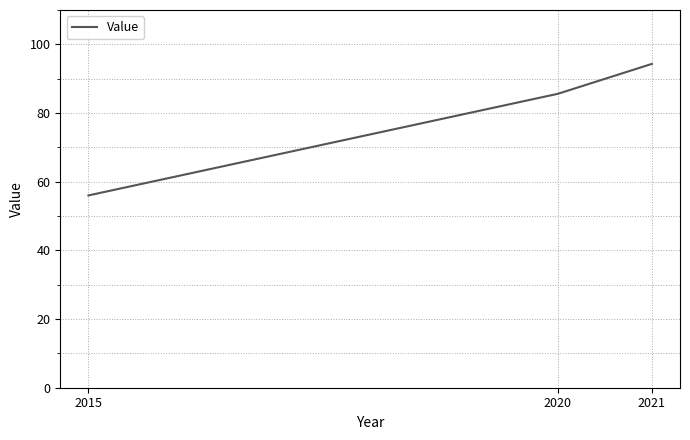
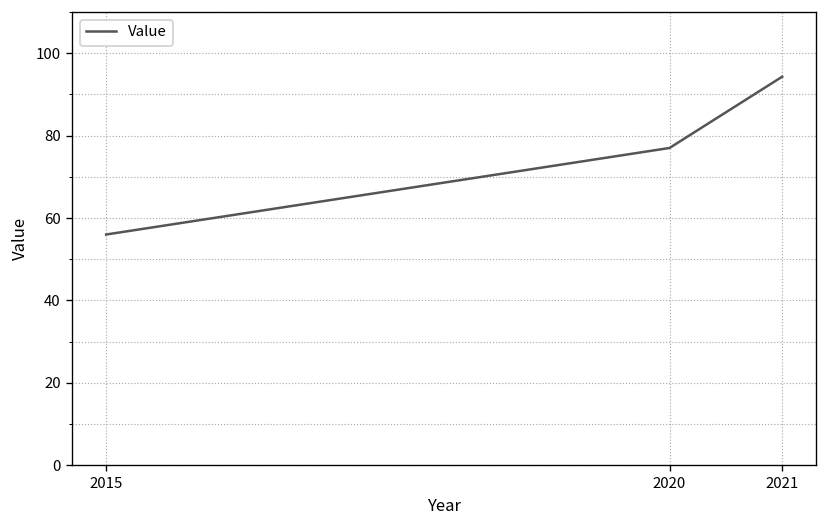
  {
    "2015": 56,
-   "2020": 86,
+   "2020": 77,
    "2021": 94
  }
